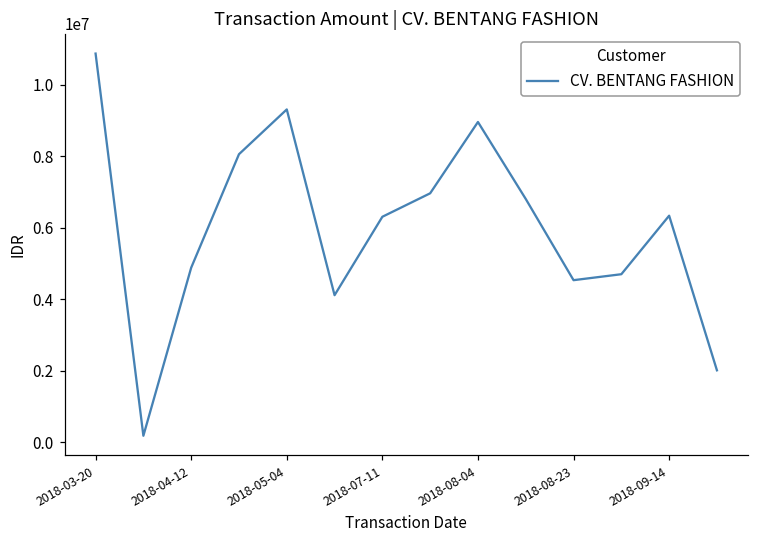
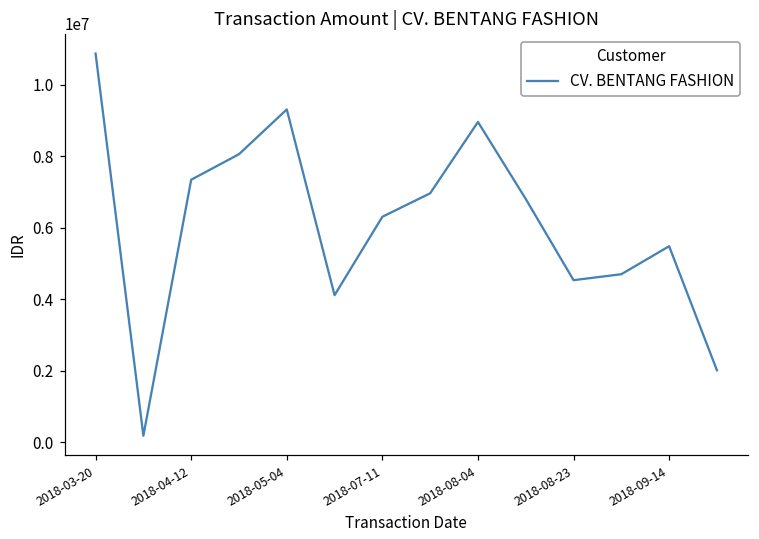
  {
    "2018-03-20": 10900000,
-   "2018-04-12": 4900000,
+   "2018-04-12": 7300000,
    "2018-05-04": 9300000,
    "2018-07-11": 6300000,
    "2018-08-04": 9000000,
    "2018-08-23": 4500000,
-   "2018-09-14": 6300000
+   "2018-09-14": 5500000
  }
